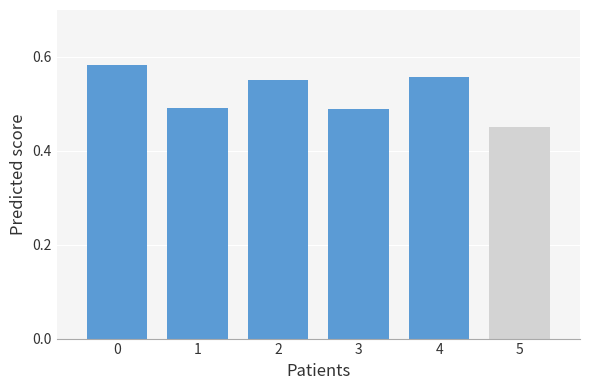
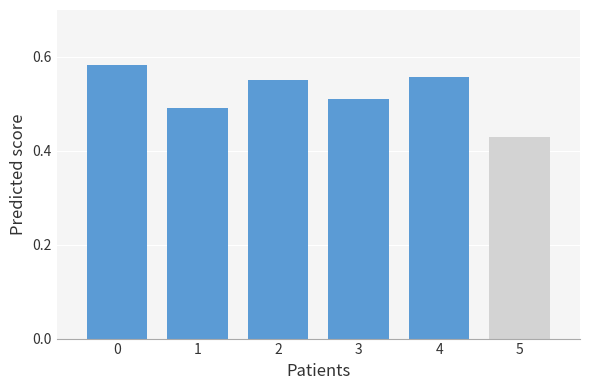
  {
    "0": 0.58,
    "1": 0.49,
    "2": 0.55,
-   "3": 0.49,
+   "3": 0.51,
    "4": 0.56,
-   "5": 0.45
+   "5": 0.43
  }
